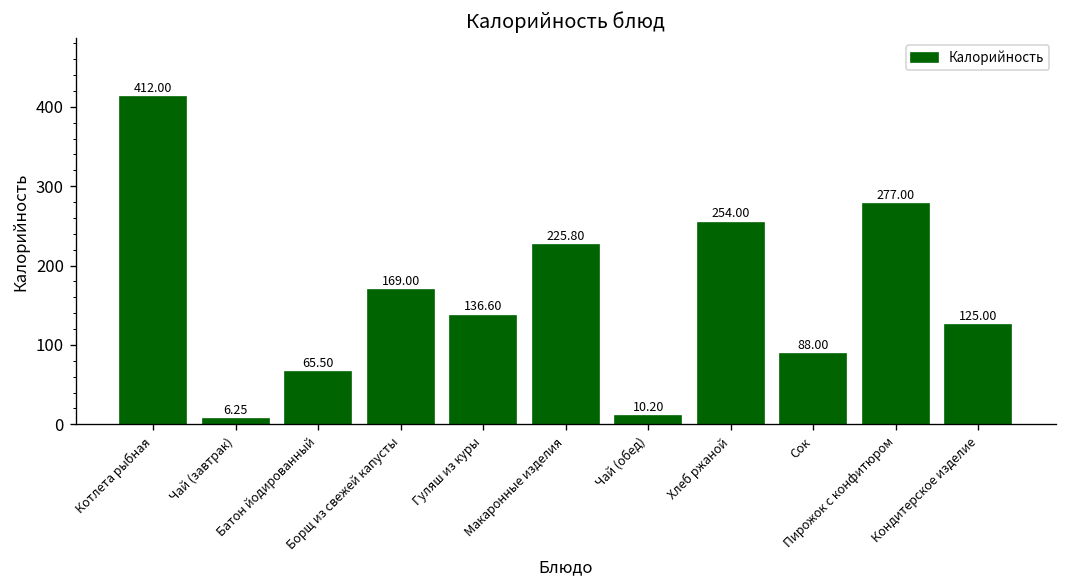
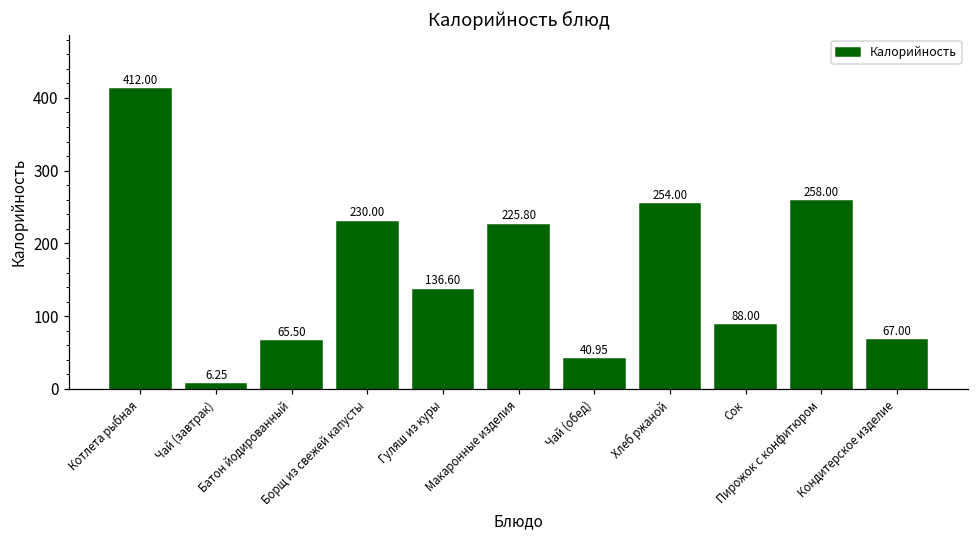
  {
    "Котлета рыбная": 412.00,
    "Чай (завтрак)": 6.25,
    "Батон йодированный": 65.50,
-   "Борщ из свежей капусты": 169.00,
+   "Борщ из свежей капусты": 230.00,
    "Гуляш из куры": 136.60,
    "Макаронные изделия": 225.80,
-   "Чай (обед)": 10.20,
+   "Чай (обед)": 40.95,
    "Хлеб ржаной": 254.00,
    "Сок": 88.00,
-   "Пирожок с конфитюром": 277.00,
-   "Кондитерское изделие": 125.00
+   "Пирожок с конфитюром": 258.00,
+   "Кондитерское изделие": 67.00
  }
